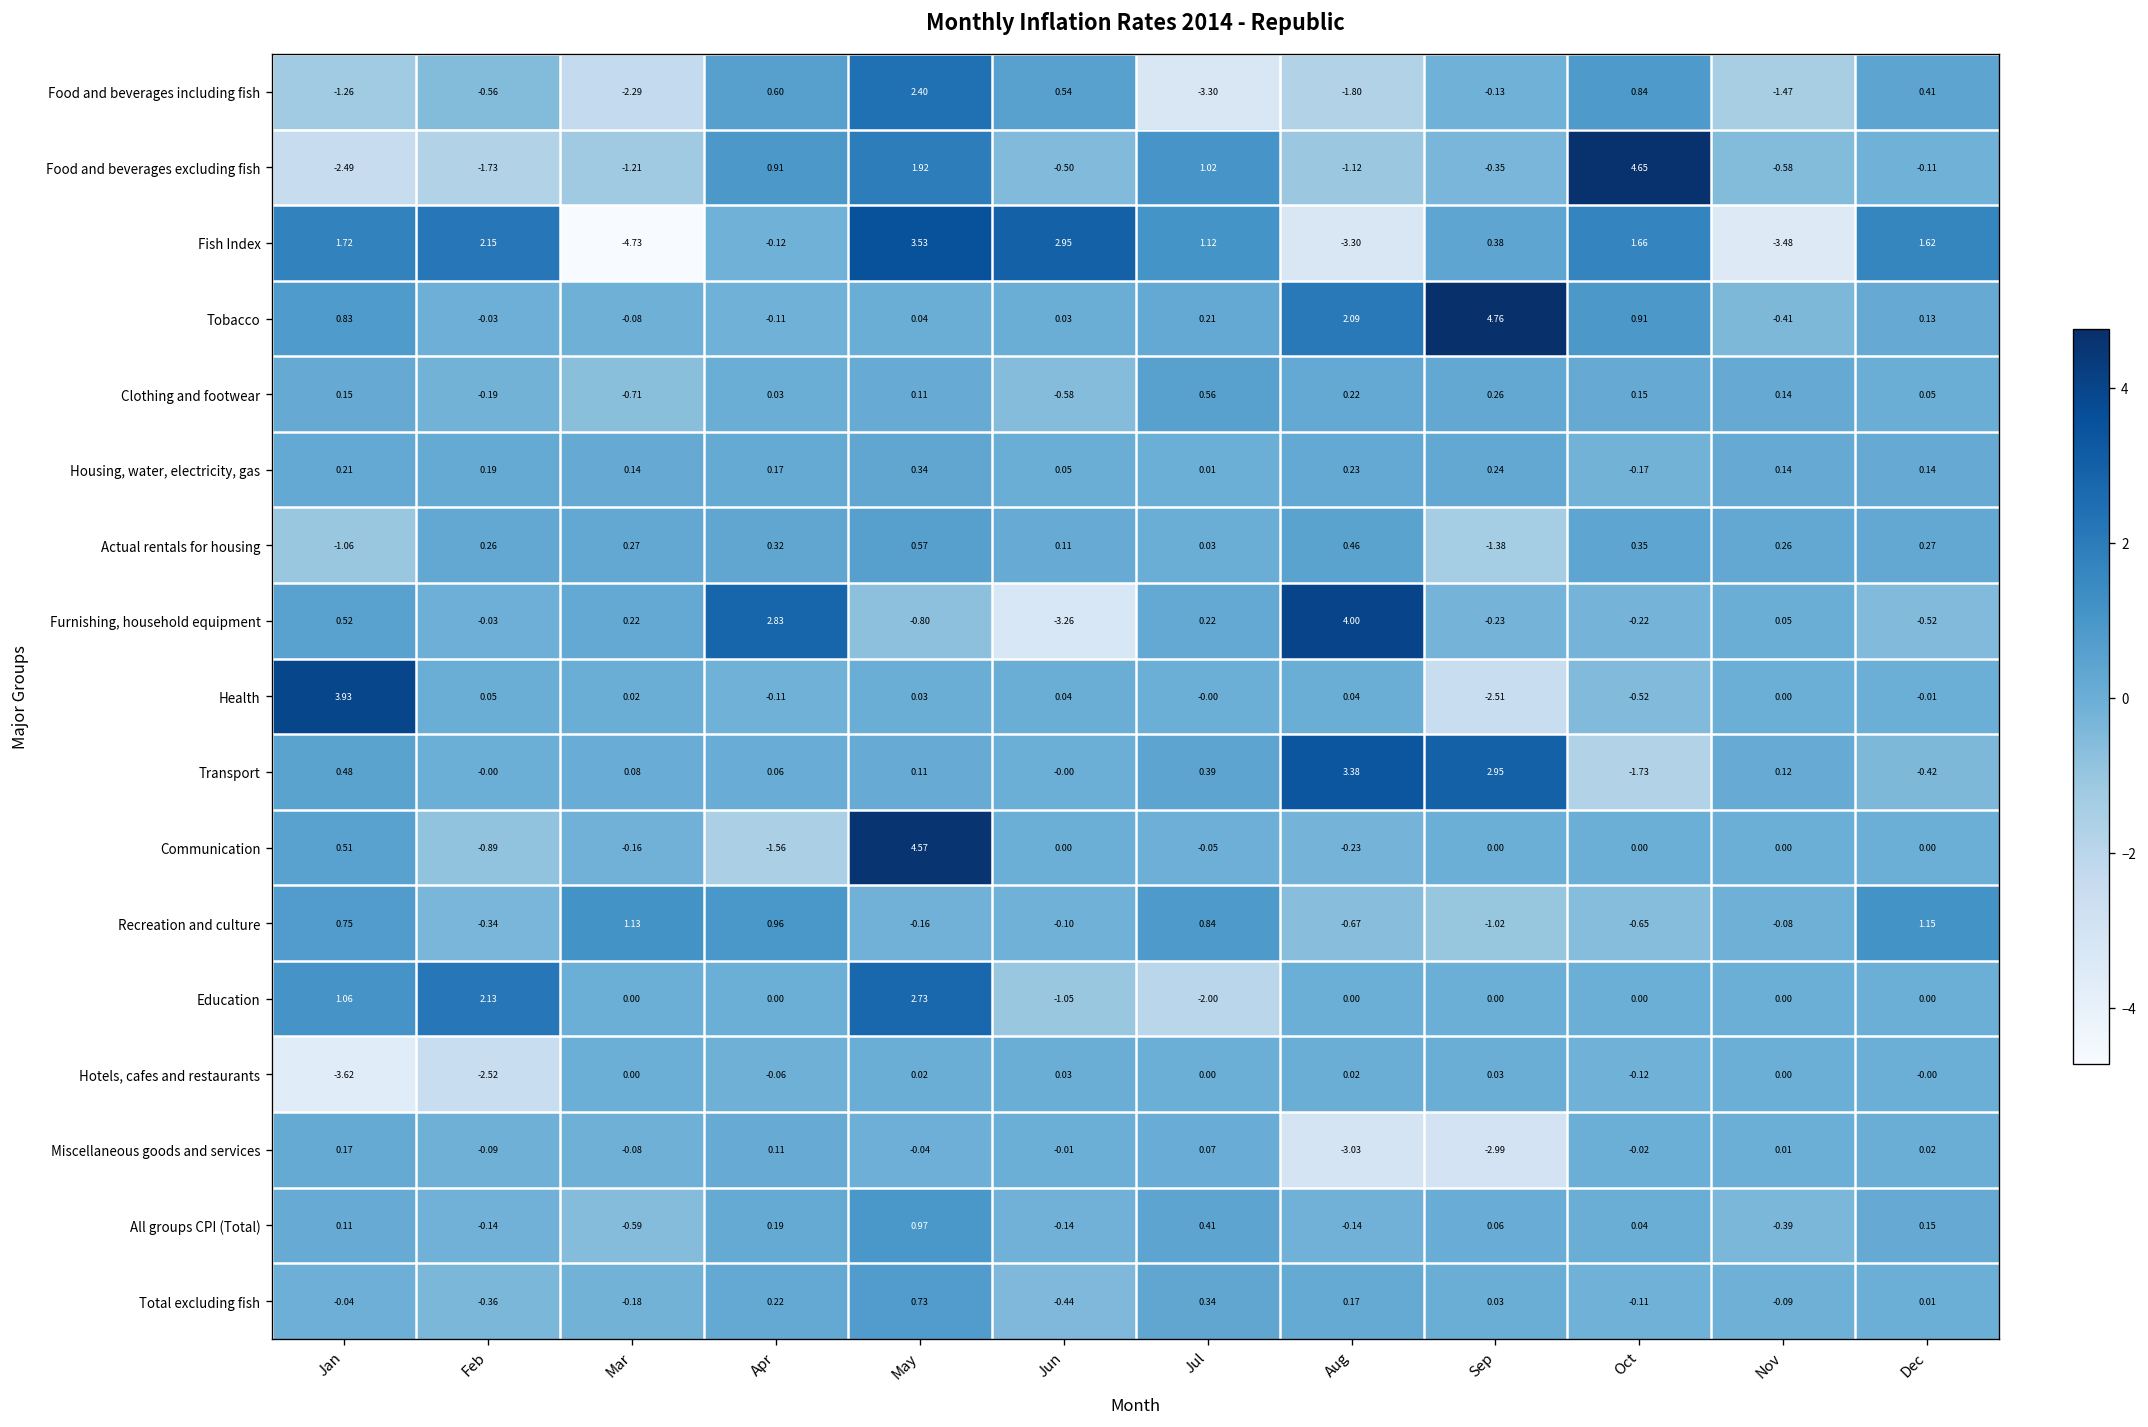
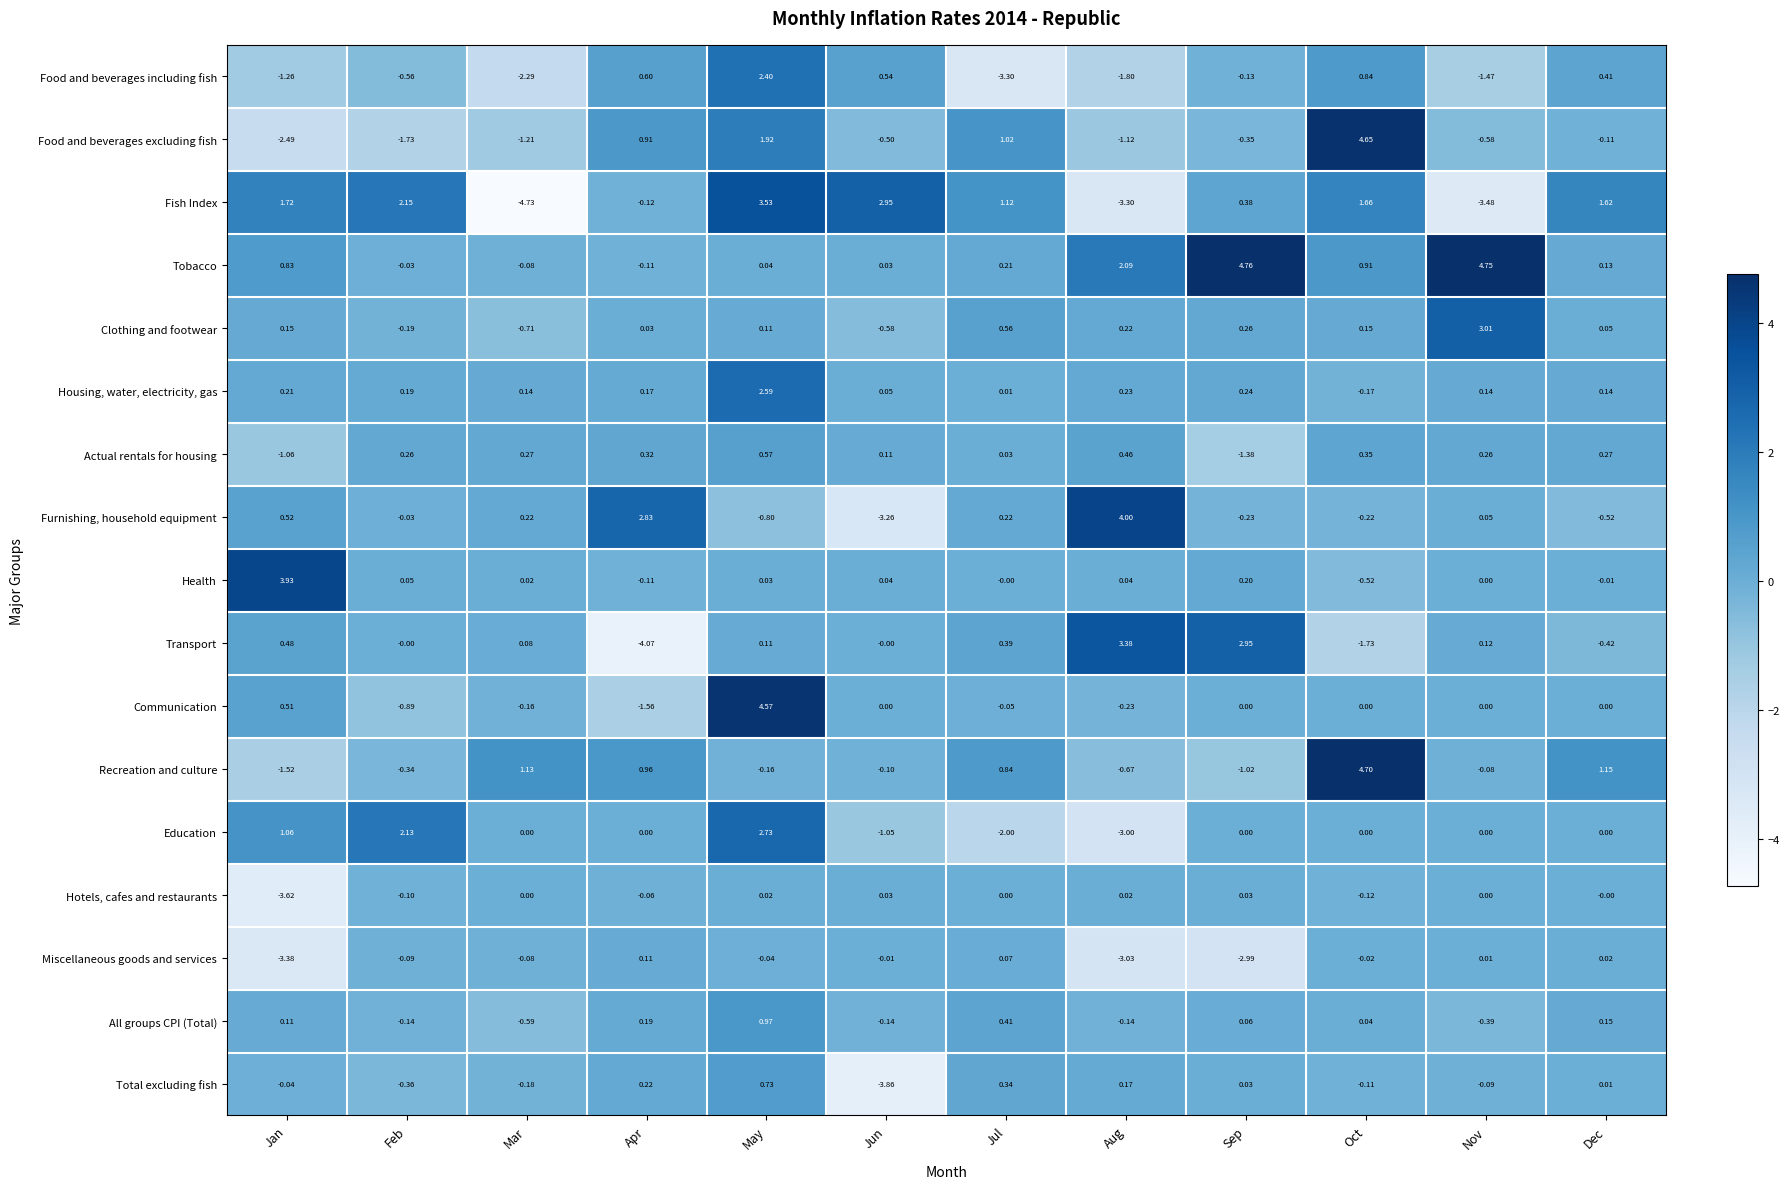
  {
    "Tobacco": {
      "Jan": 0.83,
      "Feb": -0.03,
      "Mar": -0.08,
      "Apr": -0.11,
      "May": 0.04,
      "Jun": 0.03,
      "Jul": 0.21,
      "Aug": 2.09,
      "Sep": 4.76,
      "Oct": 0.91,
-     "Nov": -0.41,
+     "Nov": 4.75,
      "Dec": 0.13
    },
    "Clothing and footwear": {
      "Jan": 0.15,
      "Feb": -0.19,
      "Mar": -0.71,
      "Apr": 0.03,
      "May": 0.11,
      "Jun": -0.58,
      "Jul": 0.56,
      "Aug": 0.22,
      "Sep": 0.26,
      "Oct": 0.15,
-     "Nov": 0.14,
+     "Nov": 3.01,
      "Dec": 0.05
    },
    "Housing, water, electricity, gas": {
      "Jan": 0.21,
      "Feb": 0.19,
      "Mar": 0.14,
      "Apr": 0.17,
-     "May": 0.34,
+     "May": 2.59,
      "Jun": 0.05,
      "Jul": 0.01,
      "Aug": 0.23,
      "Sep": 0.24,
      "Oct": -0.17,
      "Nov": 0.14,
      "Dec": 0.14
    },
    "Health": {
      "Jan": 3.93,
      "Feb": 0.05,
      "Mar": 0.02,
      "Apr": -0.11,
      "May": 0.03,
      "Jun": 0.04,
      "Jul": -0.00,
      "Aug": 0.04,
-     "Sep": -2.51,
+     "Sep": 0.20,
      "Oct": -0.52,
      "Nov": 0.00,
      "Dec": -0.01
    },
    "Transport": {
      "Jan": 0.48,
      "Feb": -0.00,
      "Mar": 0.08,
-     "Apr": 0.06,
+     "Apr": -4.07,
      "May": 0.11,
      "Jun": -0.00,
      "Jul": 0.39,
      "Aug": 3.38,
      "Sep": 2.95,
      "Oct": -1.73,
      "Nov": 0.12,
      "Dec": -0.42
    },
    "Recreation and culture": {
-     "Jan": 0.75,
+     "Jan": -1.52,
      "Feb": -0.34,
      "Mar": 1.13,
      "Apr": 0.96,
      "May": -0.16,
      "Jun": -0.10,
      "Jul": 0.84,
      "Aug": -0.67,
      "Sep": -1.02,
-     "Oct": -0.65,
+     "Oct": 4.70,
      "Nov": -0.08,
      "Dec": 1.15
    },
    "Education": {
      "Jan": 1.06,
      "Feb": 2.13,
      "Mar": 0.00,
      "Apr": 0.00,
      "May": 2.73,
      "Jun": -1.05,
      "Jul": -2.00,
-     "Aug": 0.00,
+     "Aug": -3.00,
      "Sep": 0.00,
      "Oct": 0.00,
      "Nov": 0.00,
      "Dec": 0.00
    },
    "Hotels, cafes and restaurants": {
      "Jan": -3.62,
-     "Feb": -2.52,
+     "Feb": -0.10,
      "Mar": 0.00,
      "Apr": -0.06,
      "May": 0.02,
      "Jun": 0.03,
      "Jul": 0.00,
      "Aug": 0.02,
      "Sep": 0.03,
      "Oct": -0.12,
      "Nov": 0.00,
      "Dec": -0.00
    },
    "Miscellaneous goods and services": {
-     "Jan": 0.17,
+     "Jan": -3.38,
      "Feb": -0.09,
      "Mar": -0.08,
      "Apr": 0.11,
      "May": -0.04,
      "Jun": -0.01,
      "Jul": 0.07,
      "Aug": -3.03,
      "Sep": -2.99,
      "Oct": -0.02,
      "Nov": 0.01,
      "Dec": 0.02
    },
    "Total excluding fish": {
      "Jan": -0.04,
      "Feb": -0.36,
      "Mar": -0.18,
      "Apr": 0.22,
      "May": 0.73,
-     "Jun": -0.44,
+     "Jun": -3.86,
      "Jul": 0.34,
      "Aug": 0.17,
      "Sep": 0.03,
      "Oct": -0.11,
      "Nov": -0.09,
      "Dec": 0.01
    }
  }
